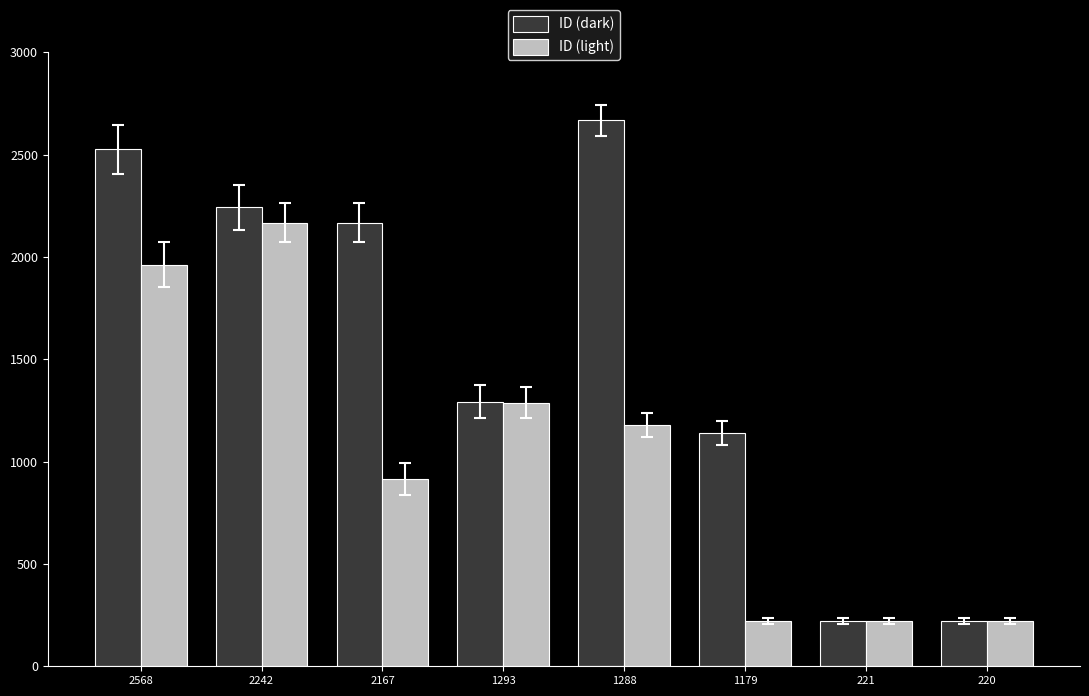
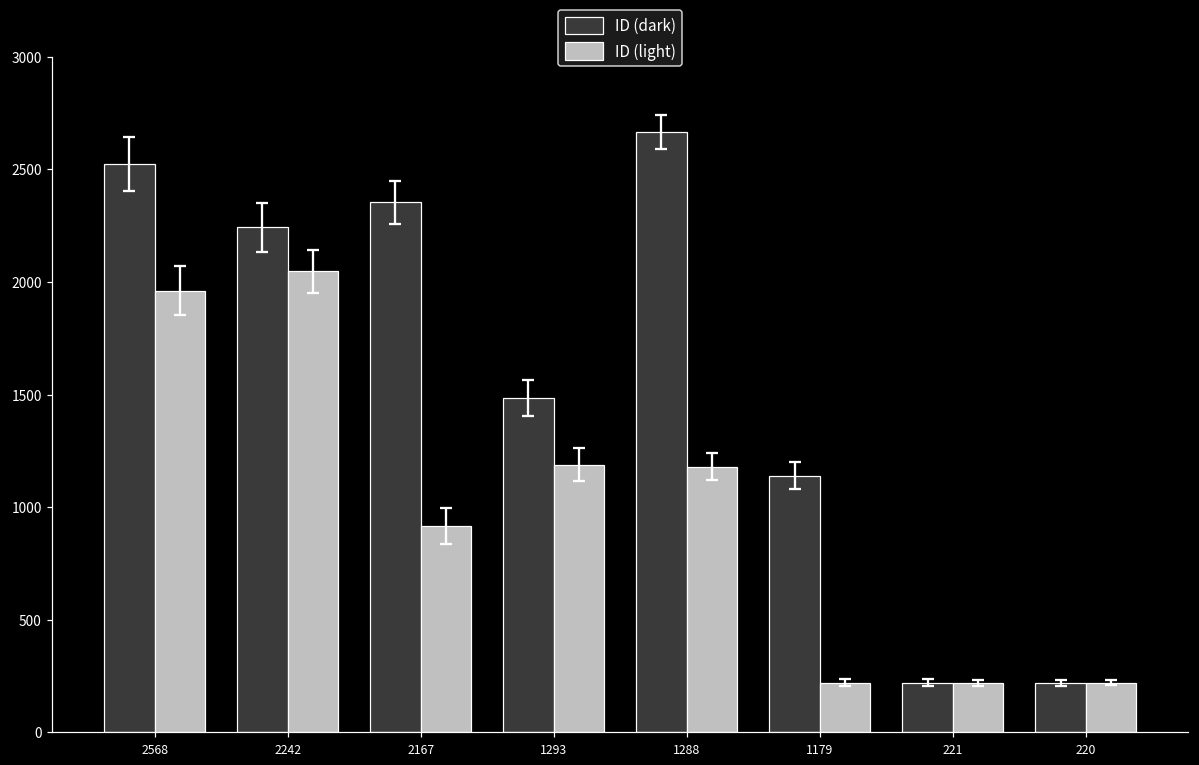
  {
    "ID (dark)": {
      "2568": 2530,
      "2242": 2240,
-     "2167": 2170,
-     "1293": 1290,
+     "2167": 2350,
+     "1293": 1480,
      "1288": 2670,
      "1179": 1140,
      "221": 220,
      "220": 220
    },
    "ID (light)": {
      "2568": 1960,
-     "2242": 2170,
+     "2242": 2050,
      "2167": 920,
-     "1293": 1290,
+     "1293": 1190,
      "1288": 1180,
      "1179": 220,
      "221": 220,
      "220": 220
    }
  }
